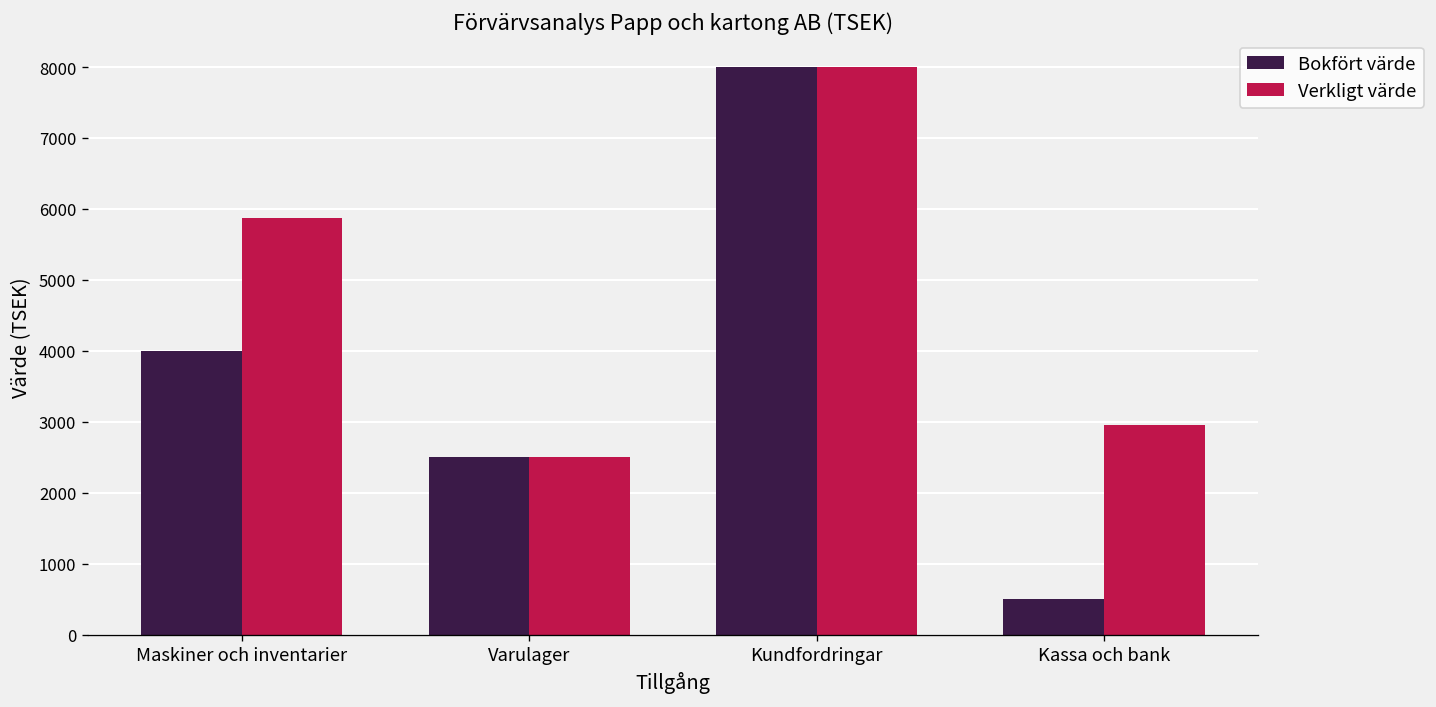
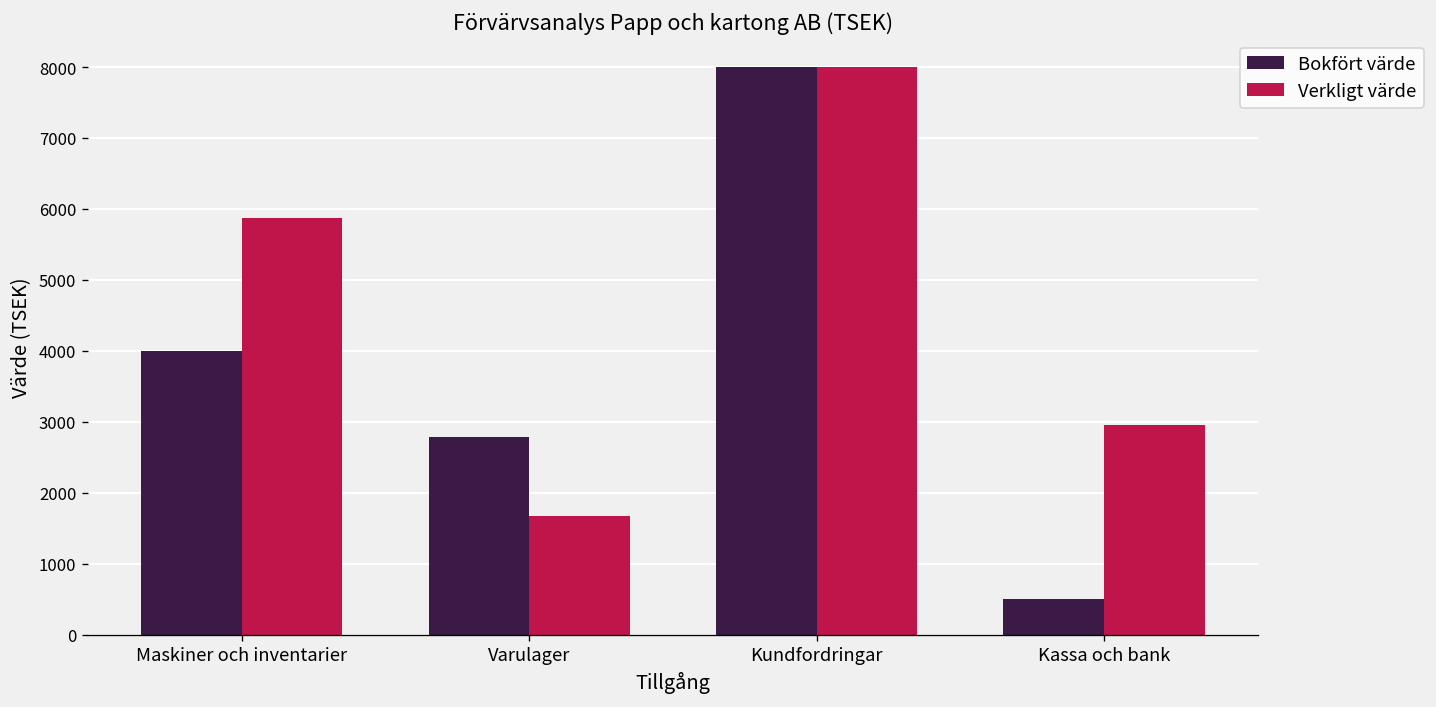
  {
    "Bokfört värde": {
      "Maskiner och inventarier": 4000,
-     "Varulager": 2500,
+     "Varulager": 2800,
      "Kundfordringar": 8000,
      "Kassa och bank": 500
    },
    "Verkligt värde": {
      "Maskiner och inventarier": 5900,
-     "Varulager": 2500,
+     "Varulager": 1700,
      "Kundfordringar": 8000,
      "Kassa och bank": 3000
    }
  }
